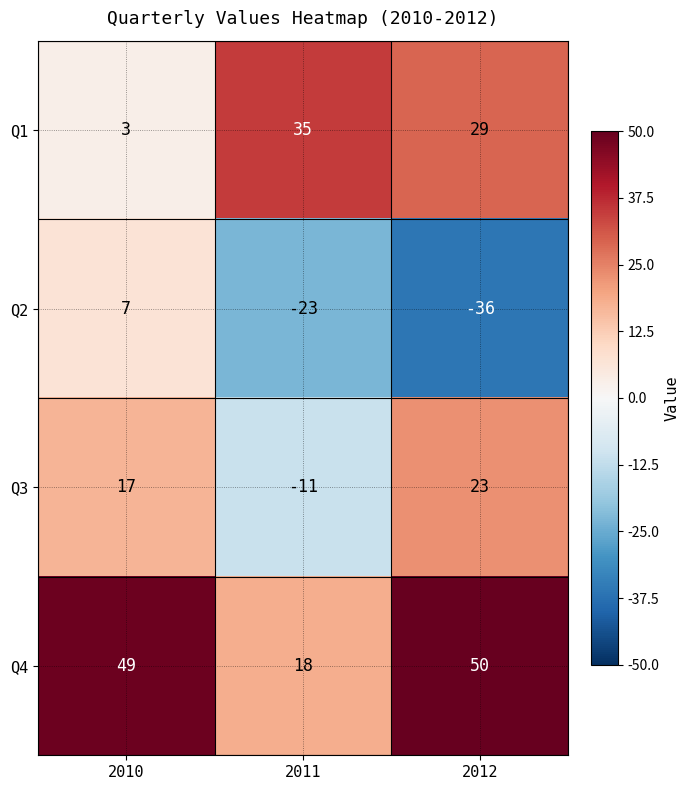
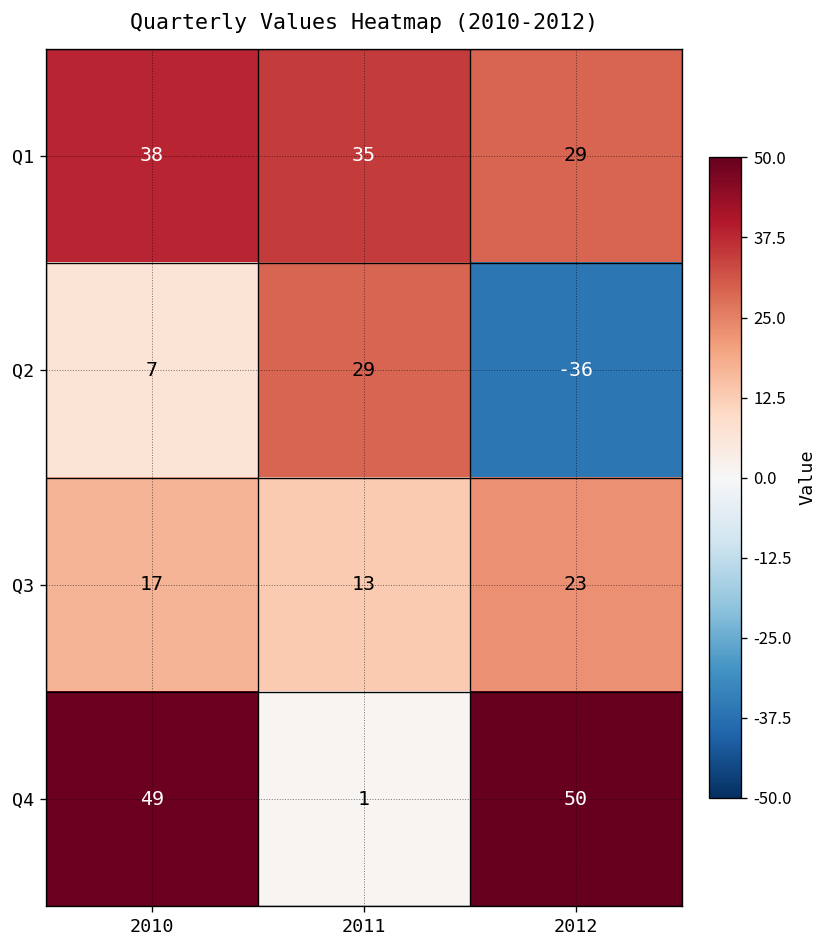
  {
    "Q1": {
-     "2010": 3,
+     "2010": 38,
      "2011": 35,
      "2012": 29
    },
    "Q2": {
      "2010": 7,
-     "2011": -23,
+     "2011": 29,
      "2012": -36
    },
    "Q3": {
      "2010": 17,
-     "2011": -11,
+     "2011": 13,
      "2012": 23
    },
    "Q4": {
      "2010": 49,
-     "2011": 18,
+     "2011": 1,
      "2012": 50
    }
  }
